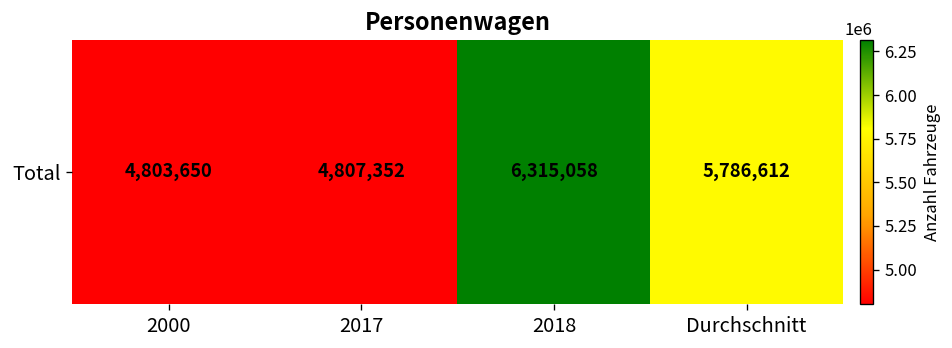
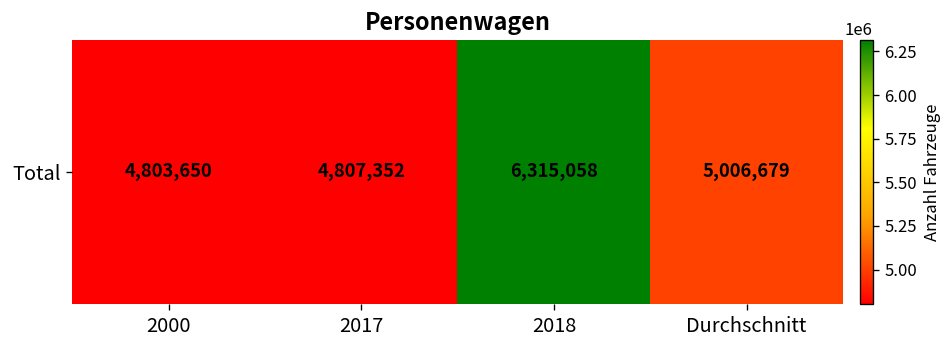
  {
    "Total": {
      "2000": "4,803,650",
      "2017": "4,807,352",
      "2018": "6,315,058",
-     "Durchschnitt": "5,786,612"
+     "Durchschnitt": "5,006,679"
    }
  }
